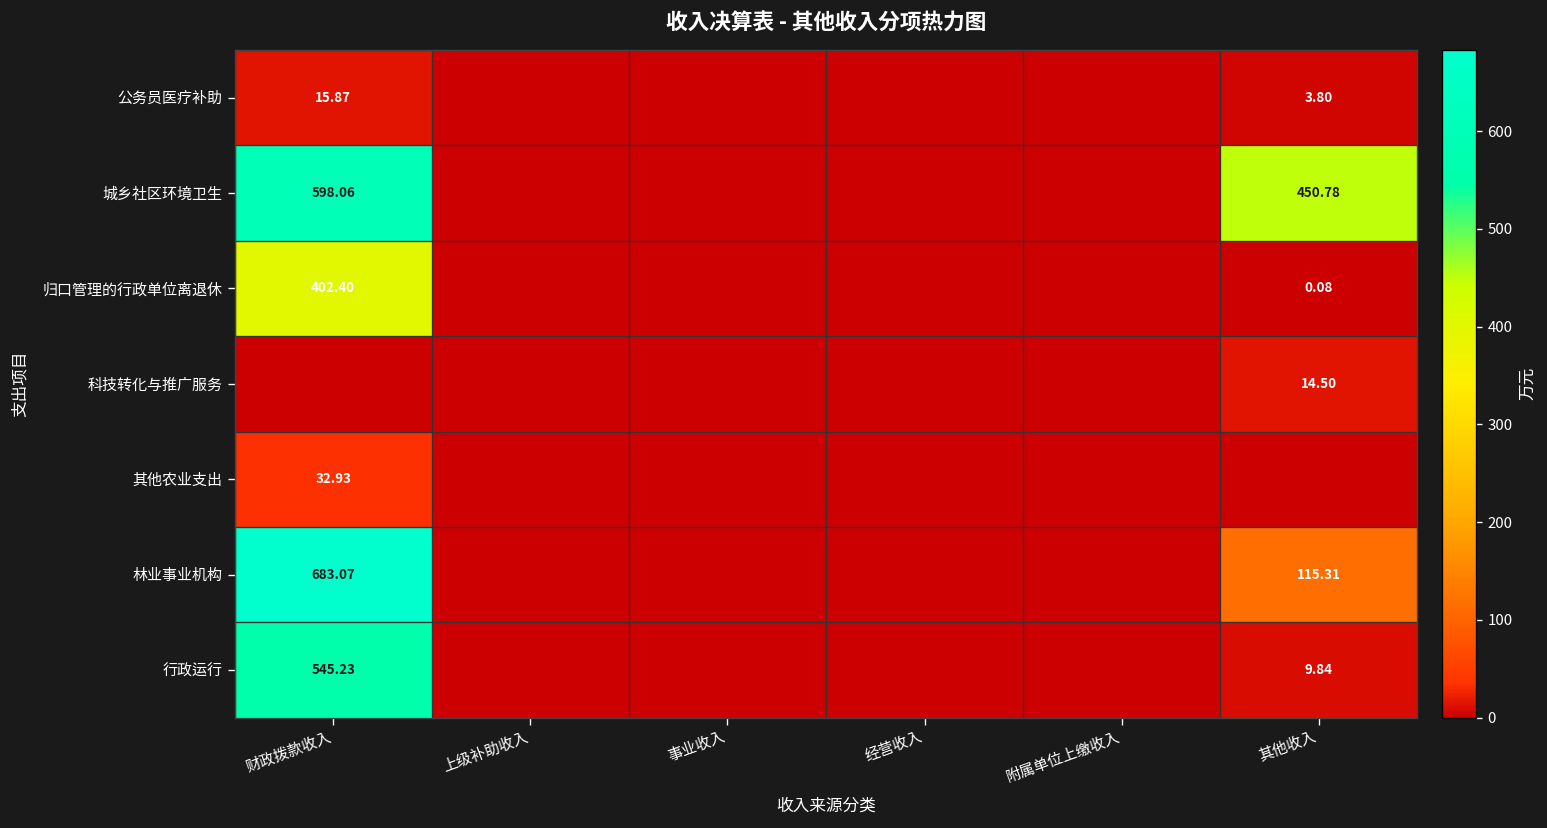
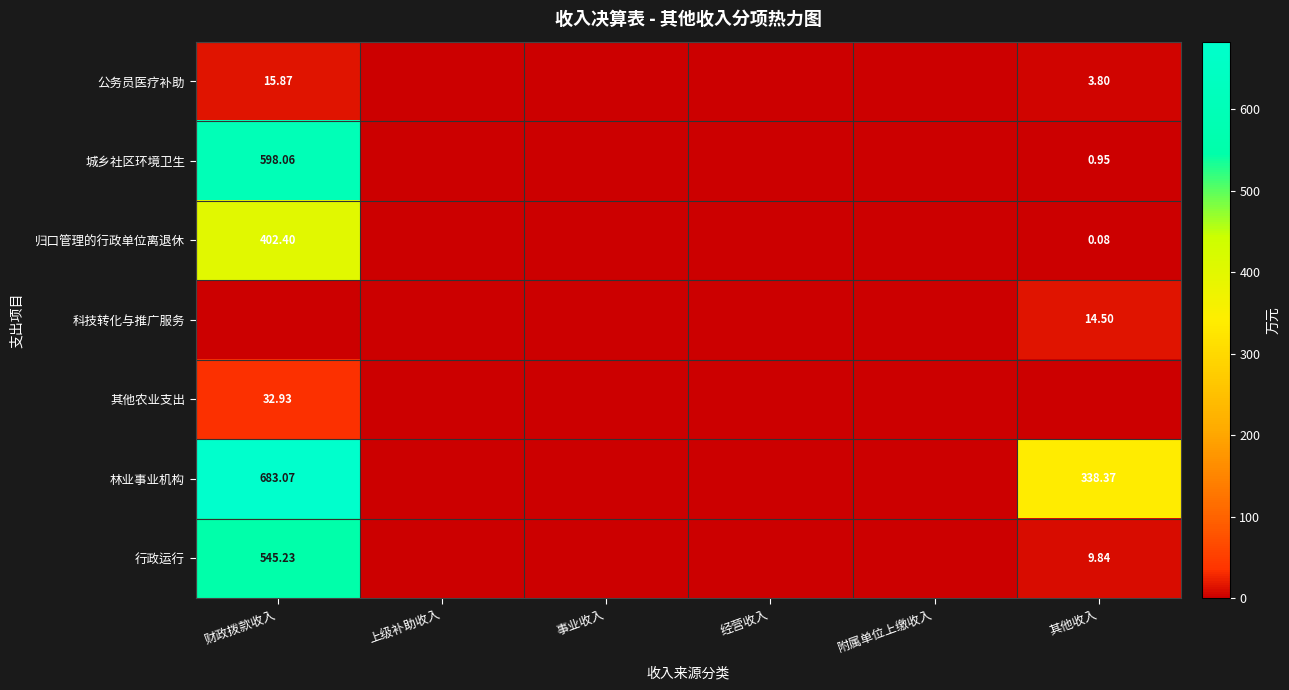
  {
    "公务员医疗补助": {
      "财政拨款收入": 15.87,
      "其他收入": 3.80
    },
    "城乡社区环境卫生": {
      "财政拨款收入": 598.06,
-     "其他收入": 450.78
+     "其他收入": 0.95
    },
    "归口管理的行政单位离退休": {
      "财政拨款收入": 402.40,
      "其他收入": 0.08
    },
    "科技转化与推广服务": {
      "其他收入": 14.50
    },
    "其他农业支出": {
      "财政拨款收入": 32.93
    },
    "林业事业机构": {
      "财政拨款收入": 683.07,
-     "其他收入": 115.31
+     "其他收入": 338.37
    },
    "行政运行": {
      "财政拨款收入": 545.23,
      "其他收入": 9.84
    }
  }
